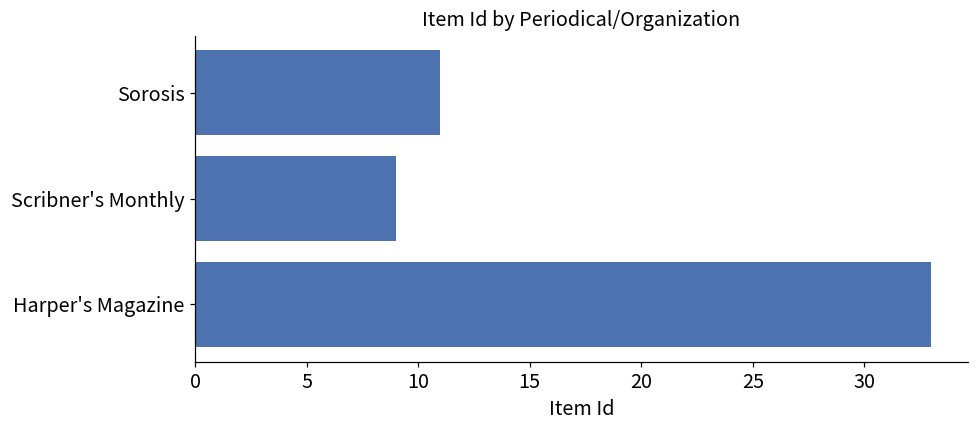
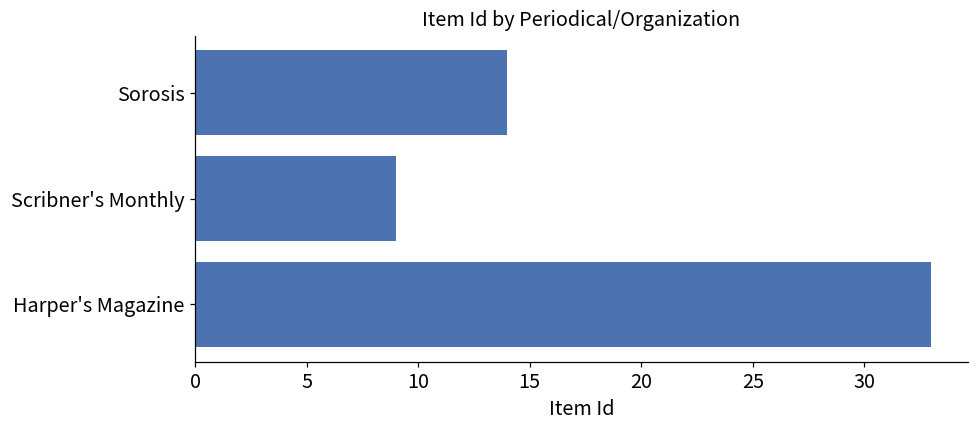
  {
-   "Sorosis": 11,
+   "Sorosis": 14,
    "Scribner's Monthly": 9,
    "Harper's Magazine": 33
  }
